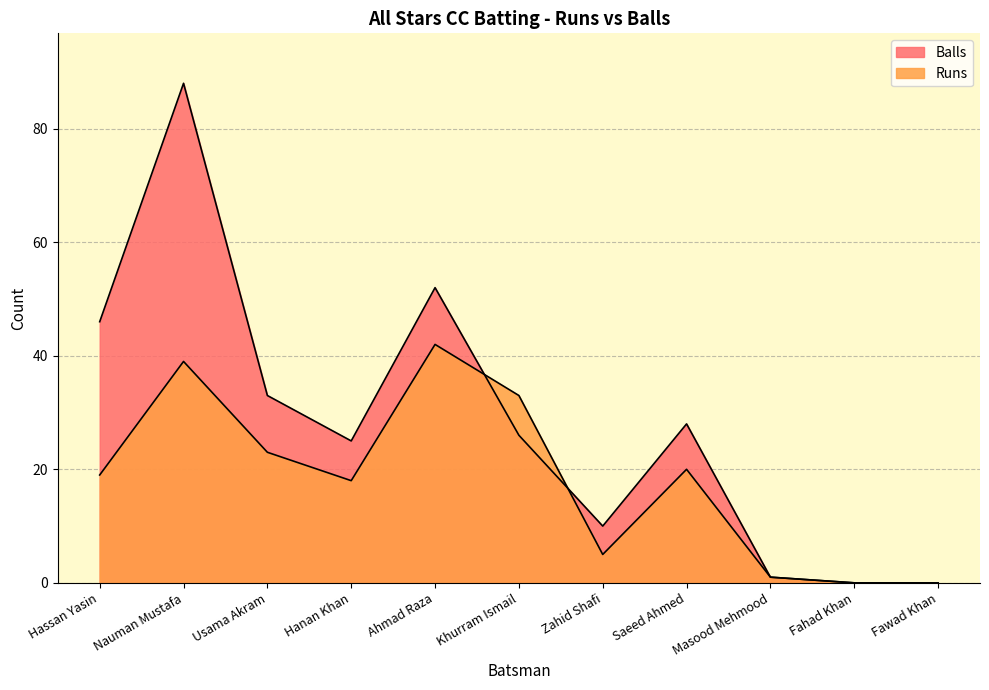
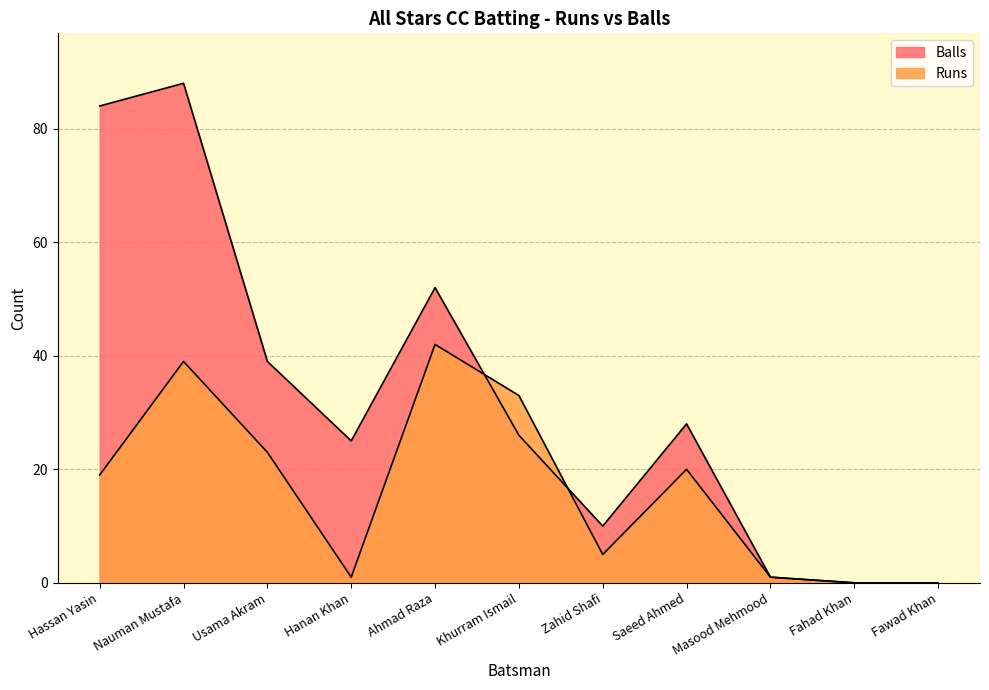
  {
    "Balls": {
-     "Hassan Yasin": 46,
+     "Hassan Yasin": 84,
      "Nauman Mustafa": 88,
-     "Usama Akram": 33,
+     "Usama Akram": 39,
      "Hanan Khan": 25,
      "Ahmad Raza": 52,
      "Khurram Ismail": 26,
      "Zahid Shafi": 10,
      "Saeed Ahmed": 28
    },
    "Runs": {
      "Hassan Yasin": 19,
      "Nauman Mustafa": 39,
      "Usama Akram": 23,
-     "Hanan Khan": 18,
+     "Hanan Khan": 1,
      "Ahmad Raza": 42,
      "Khurram Ismail": 33,
      "Zahid Shafi": 5,
      "Saeed Ahmed": 20
    }
  }
